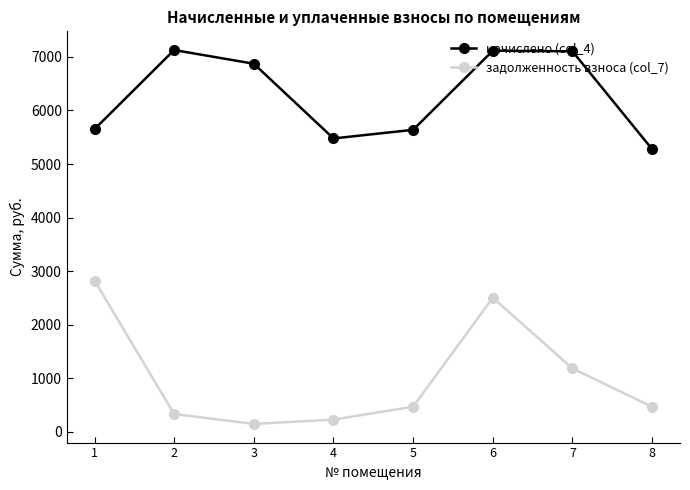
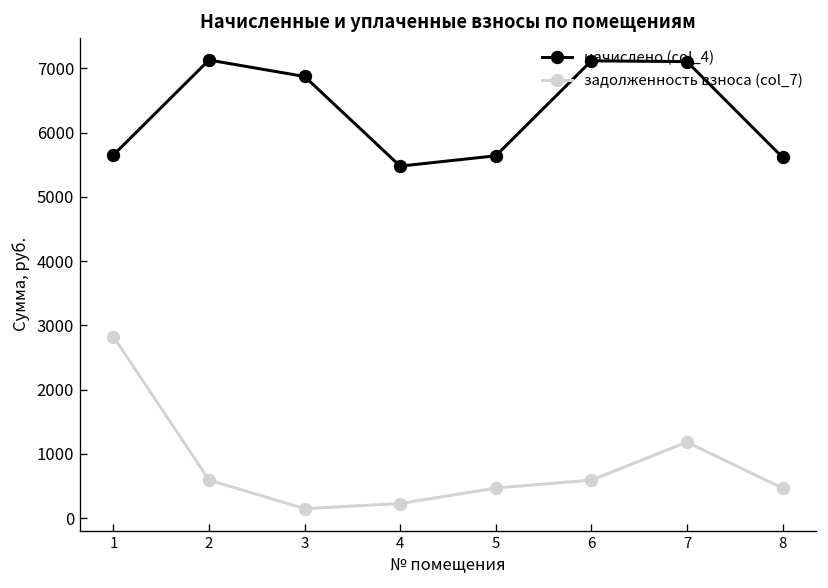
  {
    "начислено (col_4)": {
      "1": 5700,
      "2": 7100,
      "3": 6900,
      "4": 5500,
      "5": 5600,
      "6": 7100,
      "7": 7100,
-     "8": 5300
+     "8": 5600
    },
    "задолженность взноса (col_7)": {
      "1": 2800,
-     "2": 300,
+     "2": 600,
      "3": 100,
      "4": 200,
      "5": 500,
-     "6": 2500,
+     "6": 600,
      "7": 1200,
      "8": 500
    }
  }
